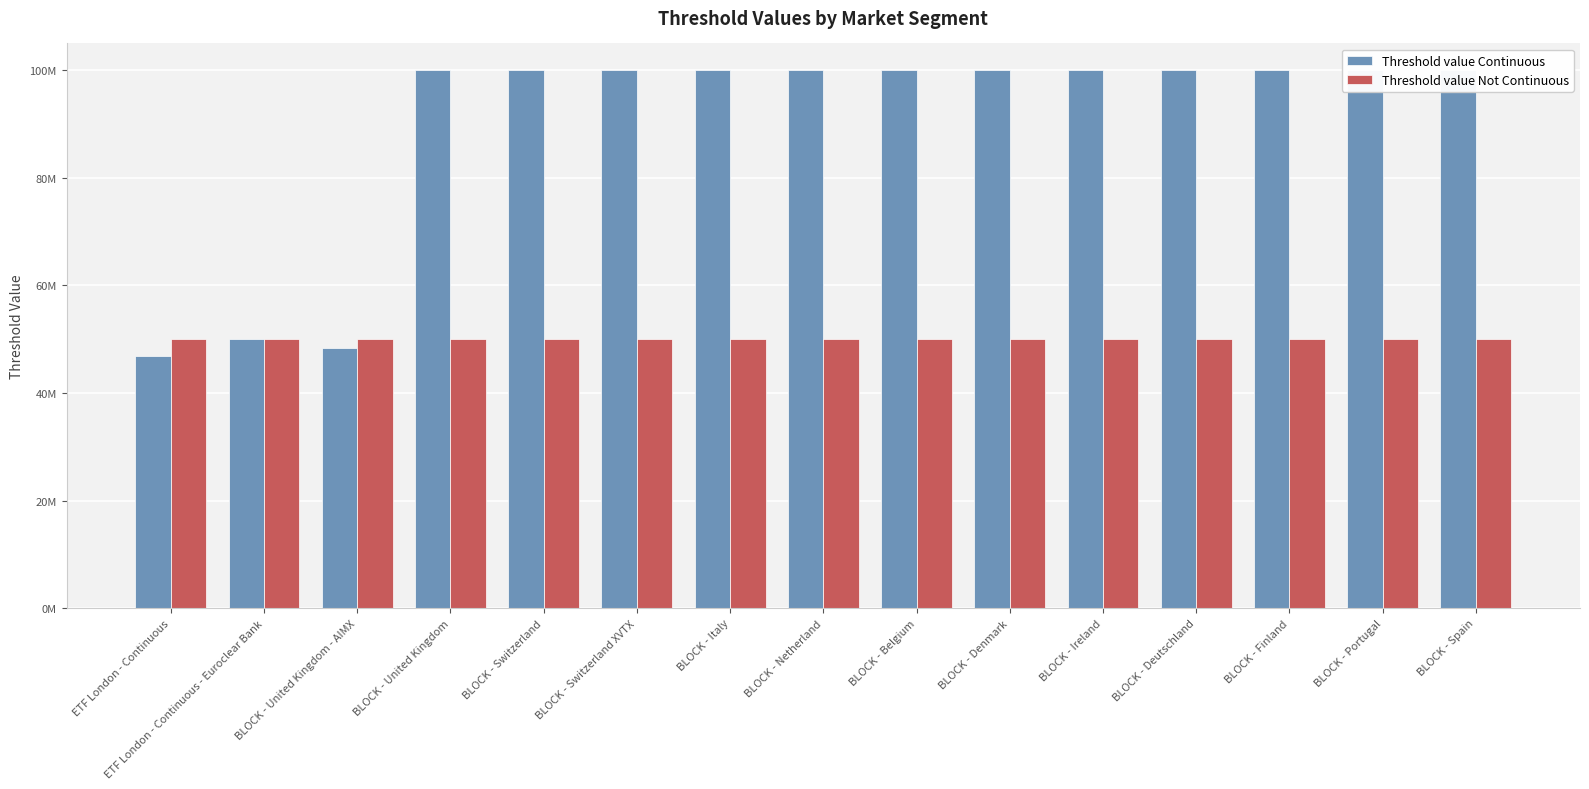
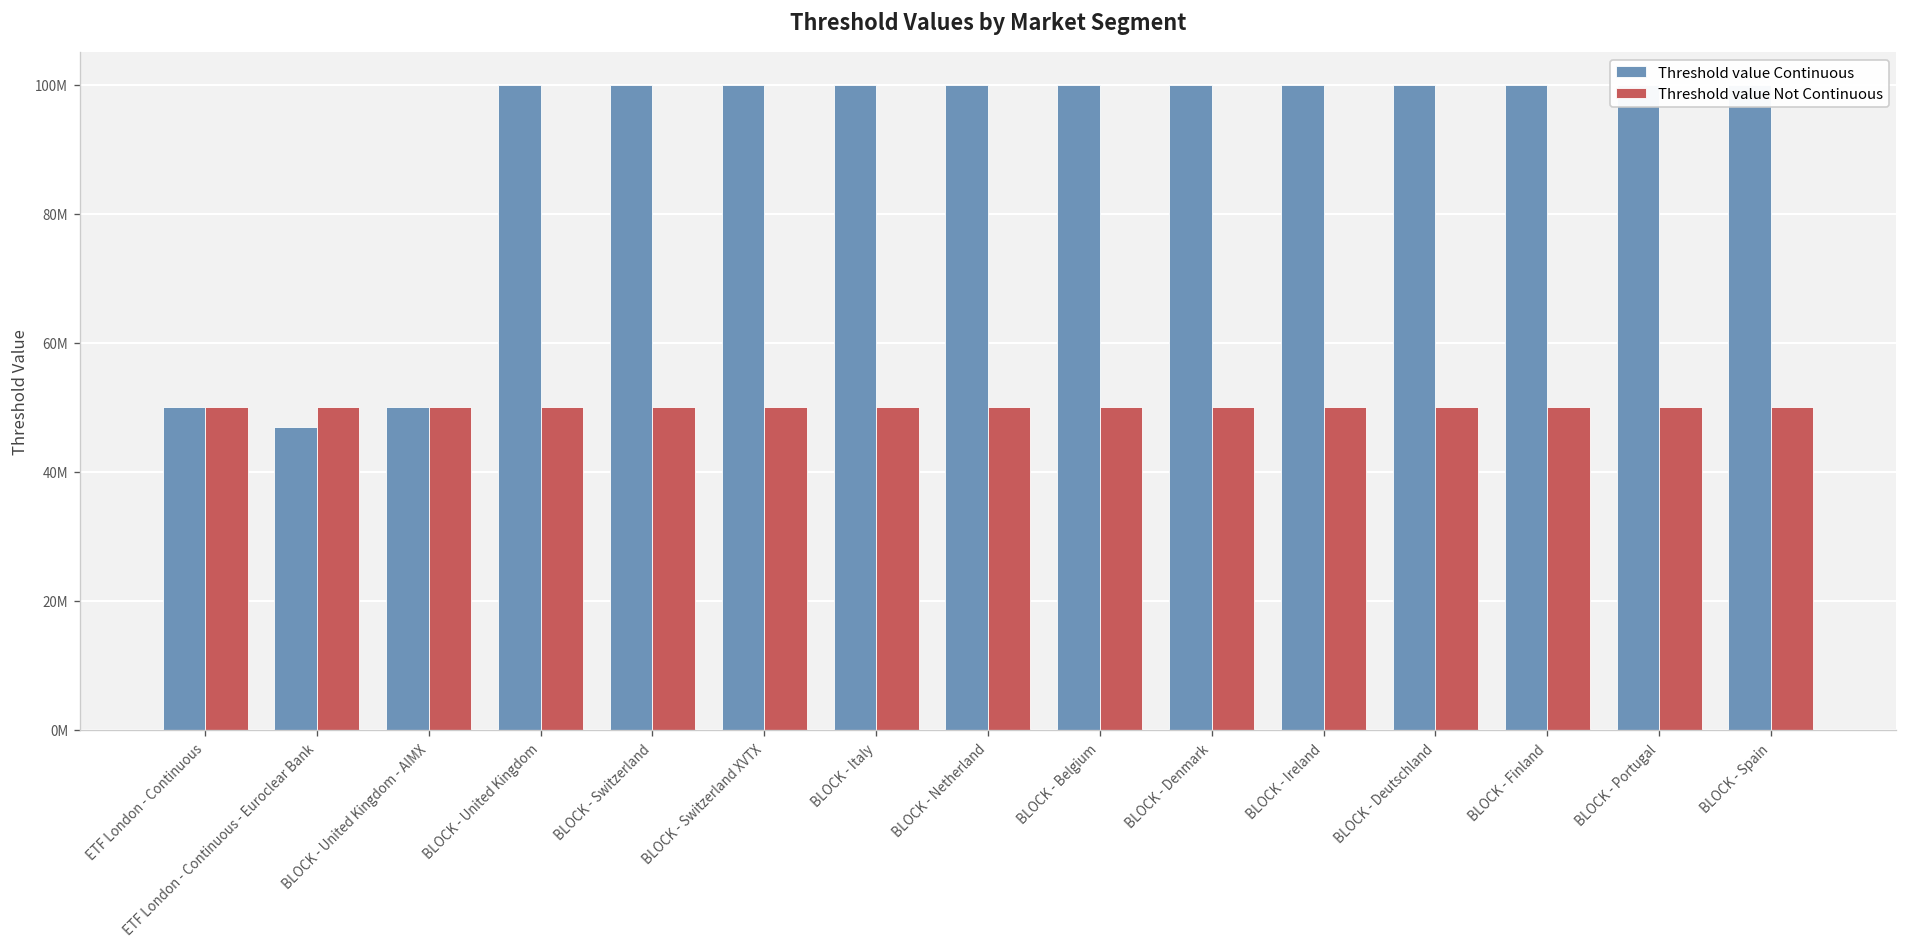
  {
    "Threshold value Continuous": {
-     "ETF London - Continuous": 47000000,
-     "ETF London - Continuous - Euroclear Bank": 50000000,
-     "BLOCK - United Kingdom - AIMX": 48000000,
+     "ETF London - Continuous": 50000000,
+     "ETF London - Continuous - Euroclear Bank": 47000000,
+     "BLOCK - United Kingdom - AIMX": 50000000,
      "BLOCK - United Kingdom": 100000000,
      "BLOCK - Switzerland": 100000000,
      "BLOCK - Switzerland XVTX": 100000000,
      "BLOCK - Italy": 100000000,
      "BLOCK - Netherland": 100000000,
      "BLOCK - Belgium": 100000000,
      "BLOCK - Denmark": 100000000,
      "BLOCK - Ireland": 100000000,
      "BLOCK - Deutschland": 100000000,
      "BLOCK - Finland": 100000000
    },
    "Threshold value Not Continuous": {
      "ETF London - Continuous": 50000000,
      "ETF London - Continuous - Euroclear Bank": 50000000,
      "BLOCK - United Kingdom - AIMX": 50000000,
      "BLOCK - United Kingdom": 50000000,
      "BLOCK - Switzerland": 50000000,
      "BLOCK - Switzerland XVTX": 50000000,
      "BLOCK - Italy": 50000000,
      "BLOCK - Netherland": 50000000,
      "BLOCK - Belgium": 50000000,
      "BLOCK - Denmark": 50000000,
      "BLOCK - Ireland": 50000000,
      "BLOCK - Deutschland": 50000000,
      "BLOCK - Finland": 50000000,
      "BLOCK - Portugal": 50000000,
      "BLOCK - Spain": 50000000
    }
  }
